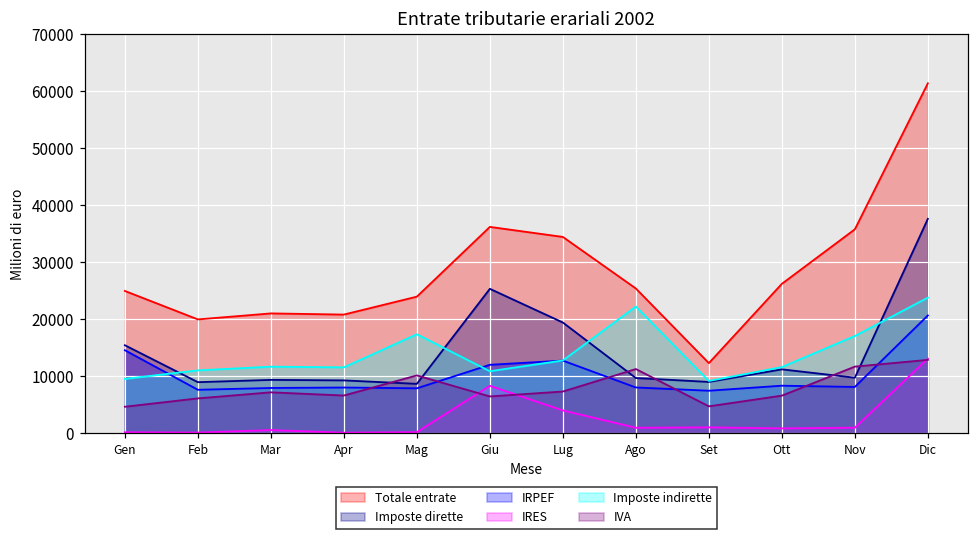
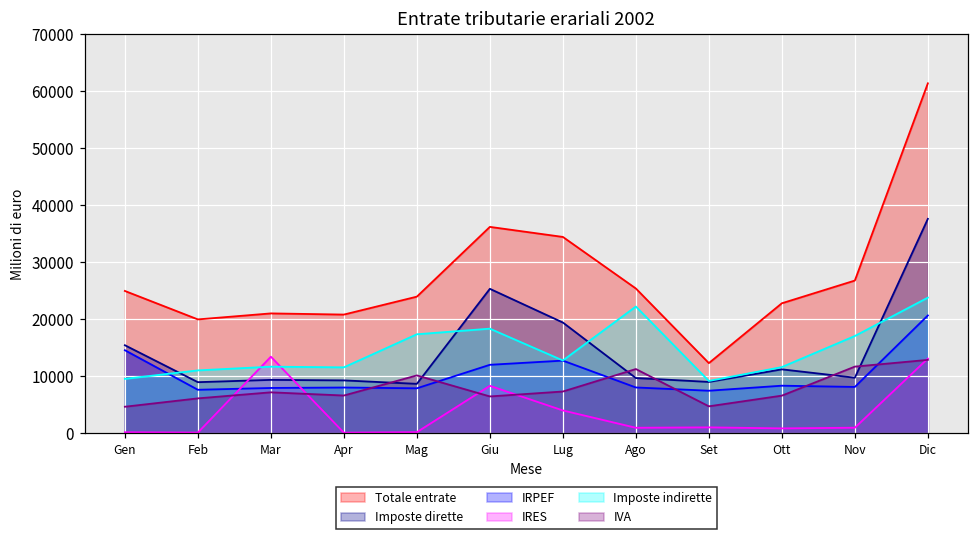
  {
    "Totale entrate": {
      "Gen": 25000,
      "Feb": 20000,
      "Mar": 21000,
      "Apr": 21000,
      "Mag": 24000,
      "Giu": 36000,
      "Lug": 34000,
      "Ago": 25000,
      "Set": 12000,
-     "Ott": 26000,
-     "Nov": 36000,
+     "Ott": 23000,
+     "Nov": 27000,
      "Dic": 61000
    },
    "IRES": {
      "Gen": 0,
      "Feb": 0,
-     "Mar": 1000,
+     "Mar": 13000,
      "Apr": 0,
      "Mag": 0,
      "Giu": 8000,
      "Lug": 4000,
      "Ago": 1000,
      "Set": 1000,
      "Ott": 1000,
      "Nov": 1000
    },
    "Imposte indirette": {
      "Gen": 10000,
      "Feb": 11000,
      "Mar": 12000,
      "Apr": 12000,
      "Mag": 17000,
-     "Giu": 11000,
+     "Giu": 18000,
      "Ago": 22000,
      "Nov": 17000,
      "Dic": 24000
    }
  }
